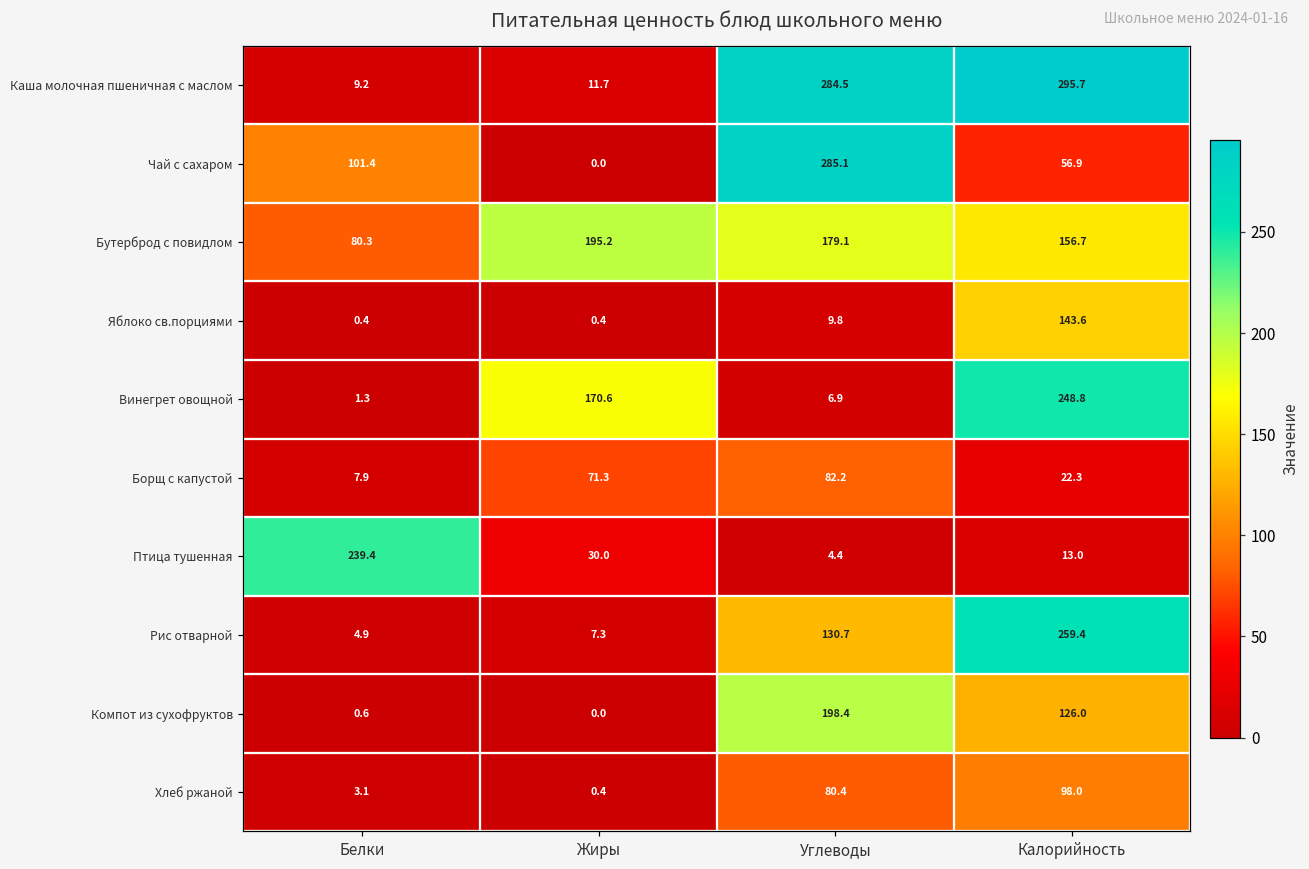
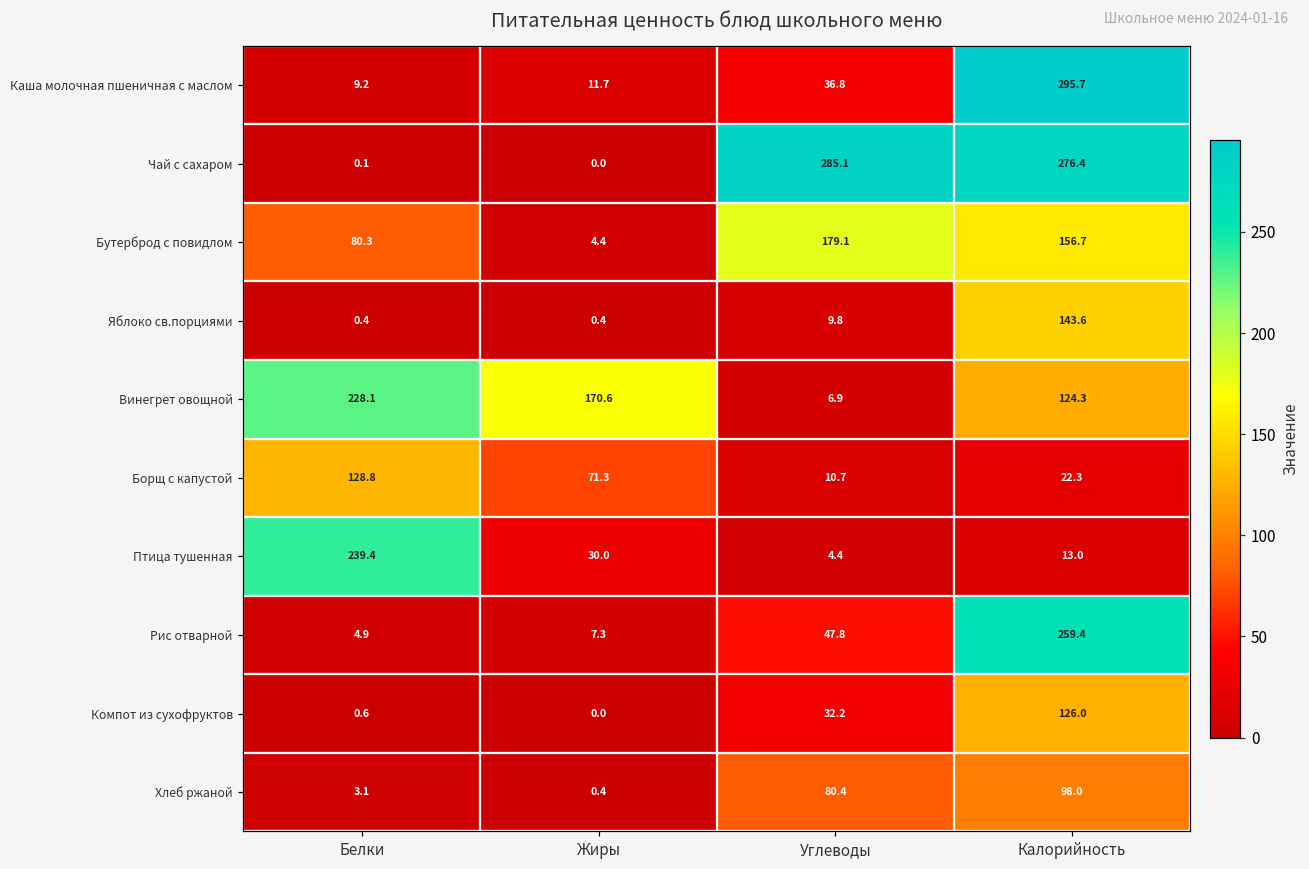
  {
    "Каша молочная пшеничная с маслом": {
      "Белки": 9.2,
      "Жиры": 11.7,
-     "Углеводы": 284.5,
+     "Углеводы": 36.8,
      "Калорийность": 295.7
    },
    "Чай с сахаром": {
-     "Белки": 101.4,
+     "Белки": 0.1,
      "Жиры": 0.0,
      "Углеводы": 285.1,
-     "Калорийность": 56.9
+     "Калорийность": 276.4
    },
    "Бутерброд с повидлом": {
      "Белки": 80.3,
-     "Жиры": 195.2,
+     "Жиры": 4.4,
      "Углеводы": 179.1,
      "Калорийность": 156.7
    },
    "Яблоко св.порциями": {
      "Белки": 0.4,
      "Жиры": 0.4,
      "Углеводы": 9.8,
      "Калорийность": 143.6
    },
    "Винегрет овощной": {
-     "Белки": 1.3,
+     "Белки": 228.1,
      "Жиры": 170.6,
      "Углеводы": 6.9,
-     "Калорийность": 248.8
+     "Калорийность": 124.3
    },
    "Борщ с капустой": {
-     "Белки": 7.9,
+     "Белки": 128.8,
      "Жиры": 71.3,
-     "Углеводы": 82.2,
+     "Углеводы": 10.7,
      "Калорийность": 22.3
    },
    "Птица тушенная": {
      "Белки": 239.4,
      "Жиры": 30.0,
      "Углеводы": 4.4,
      "Калорийность": 13.0
    },
    "Рис отварной": {
      "Белки": 4.9,
      "Жиры": 7.3,
-     "Углеводы": 130.7,
+     "Углеводы": 47.8,
      "Калорийность": 259.4
    },
    "Компот из сухофруктов": {
      "Белки": 0.6,
      "Жиры": 0.0,
-     "Углеводы": 198.4,
+     "Углеводы": 32.2,
      "Калорийность": 126.0
    },
    "Хлеб ржаной": {
      "Белки": 3.1,
      "Жиры": 0.4,
      "Углеводы": 80.4,
      "Калорийность": 98.0
    }
  }
